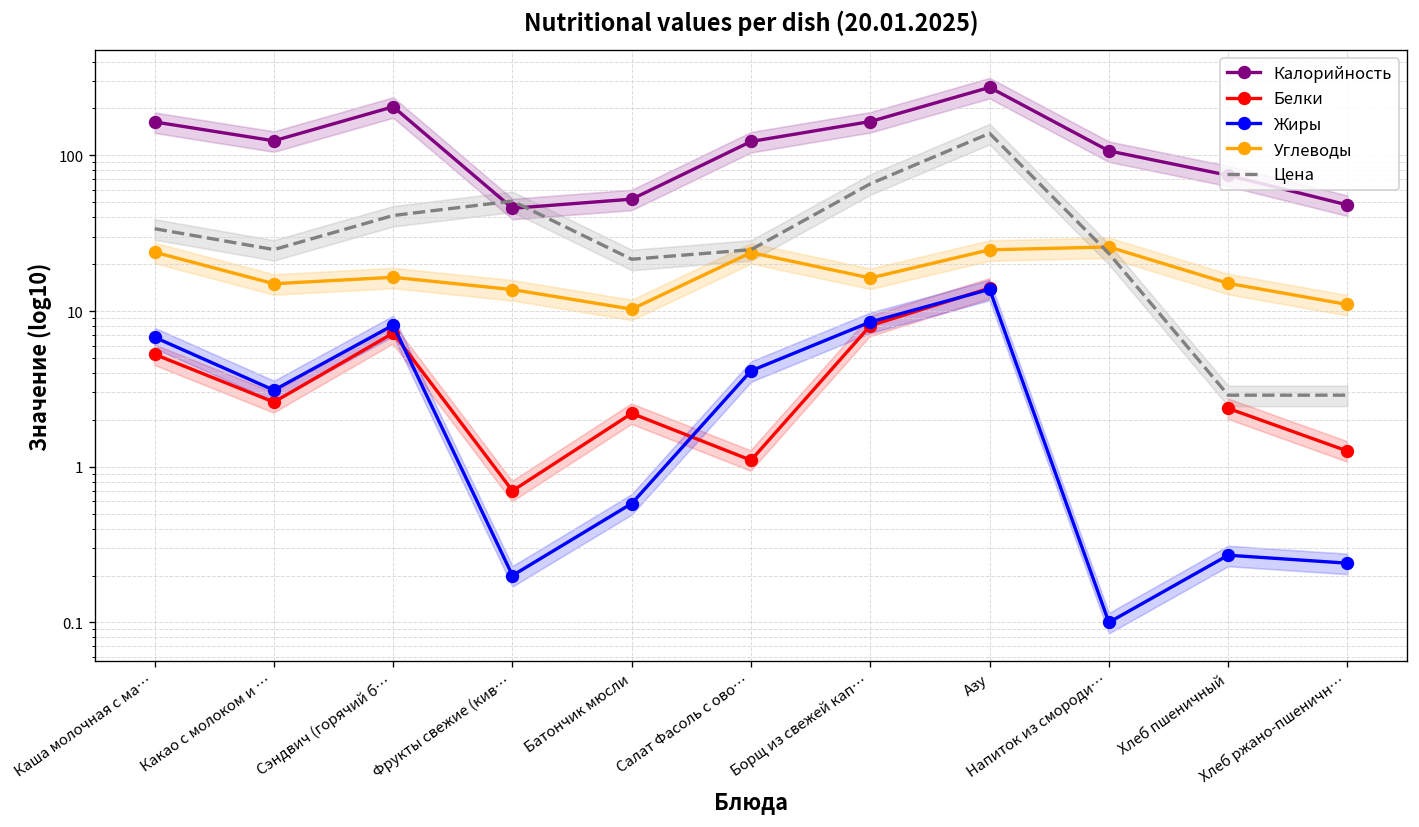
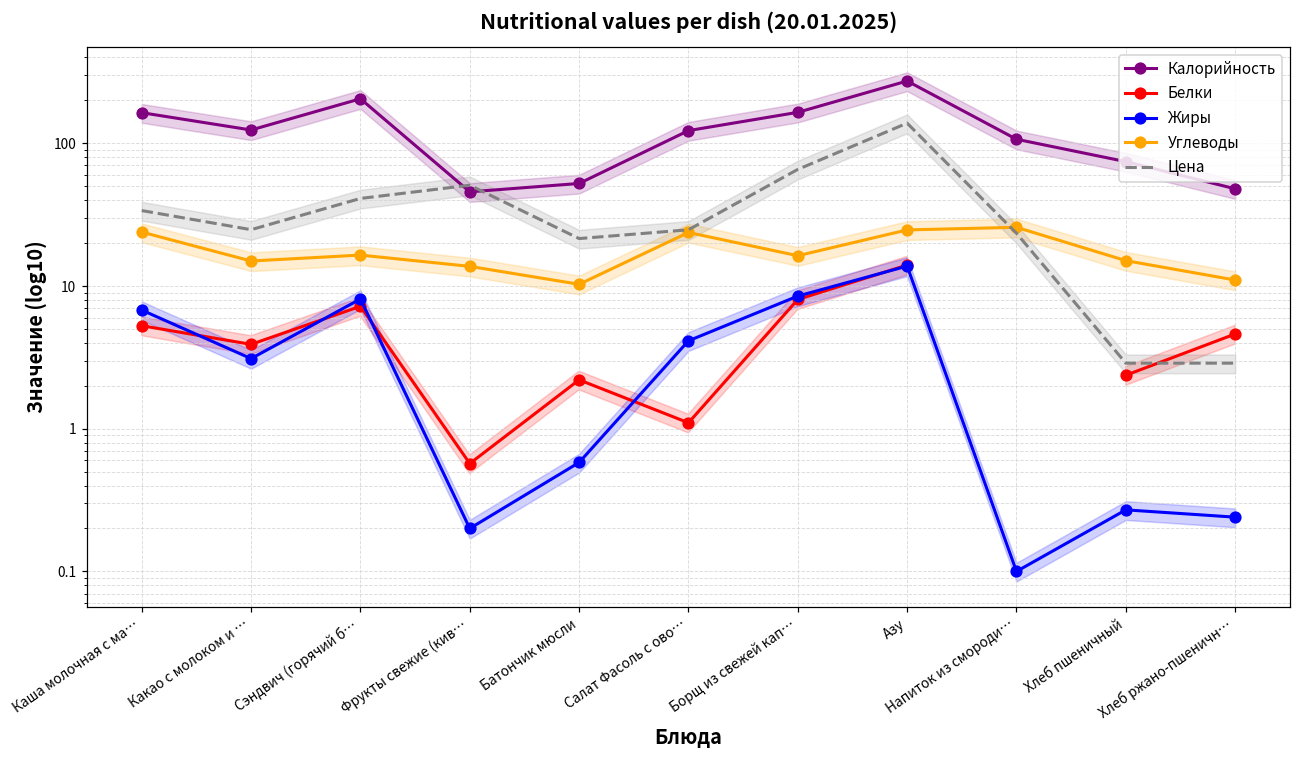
  {
    "Белки": {
      "Каша молочная с ма…": 5.3,
-     "Какао с молоком и …": 2.6,
+     "Какао с молоком и …": 3.9,
      "Сэндвич (горячий б…": 7,
-     "Фрукты свежие (кив…": 0.7,
+     "Фрукты свежие (кив…": 0.6,
      "Батончик мюсли": 2.2,
      "Салат Фасоль с ово…": 1.1,
      "Борщ из свежей кап…": 8,
      "Хлеб пшеничный": 2.4,
-     "Хлеб ржано-пшеничн…": 1.3
+     "Хлеб ржано-пшеничн…": 4.6
    }
  }
